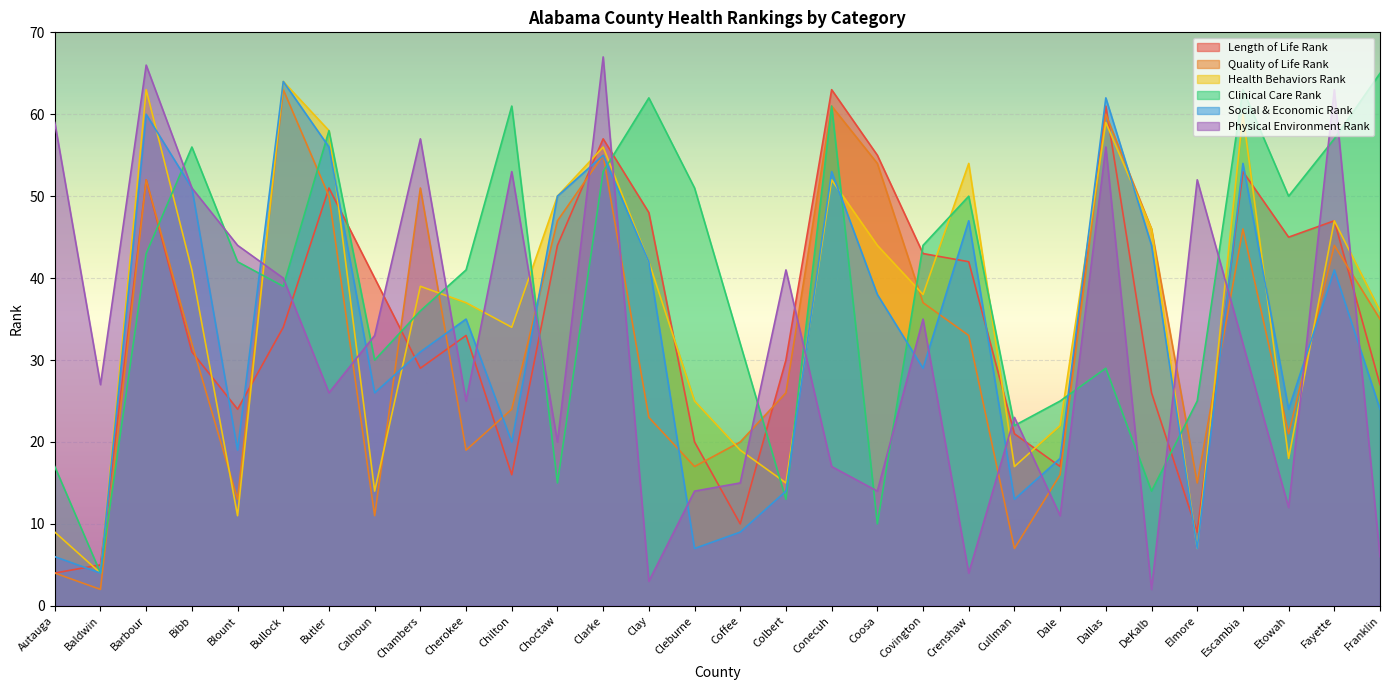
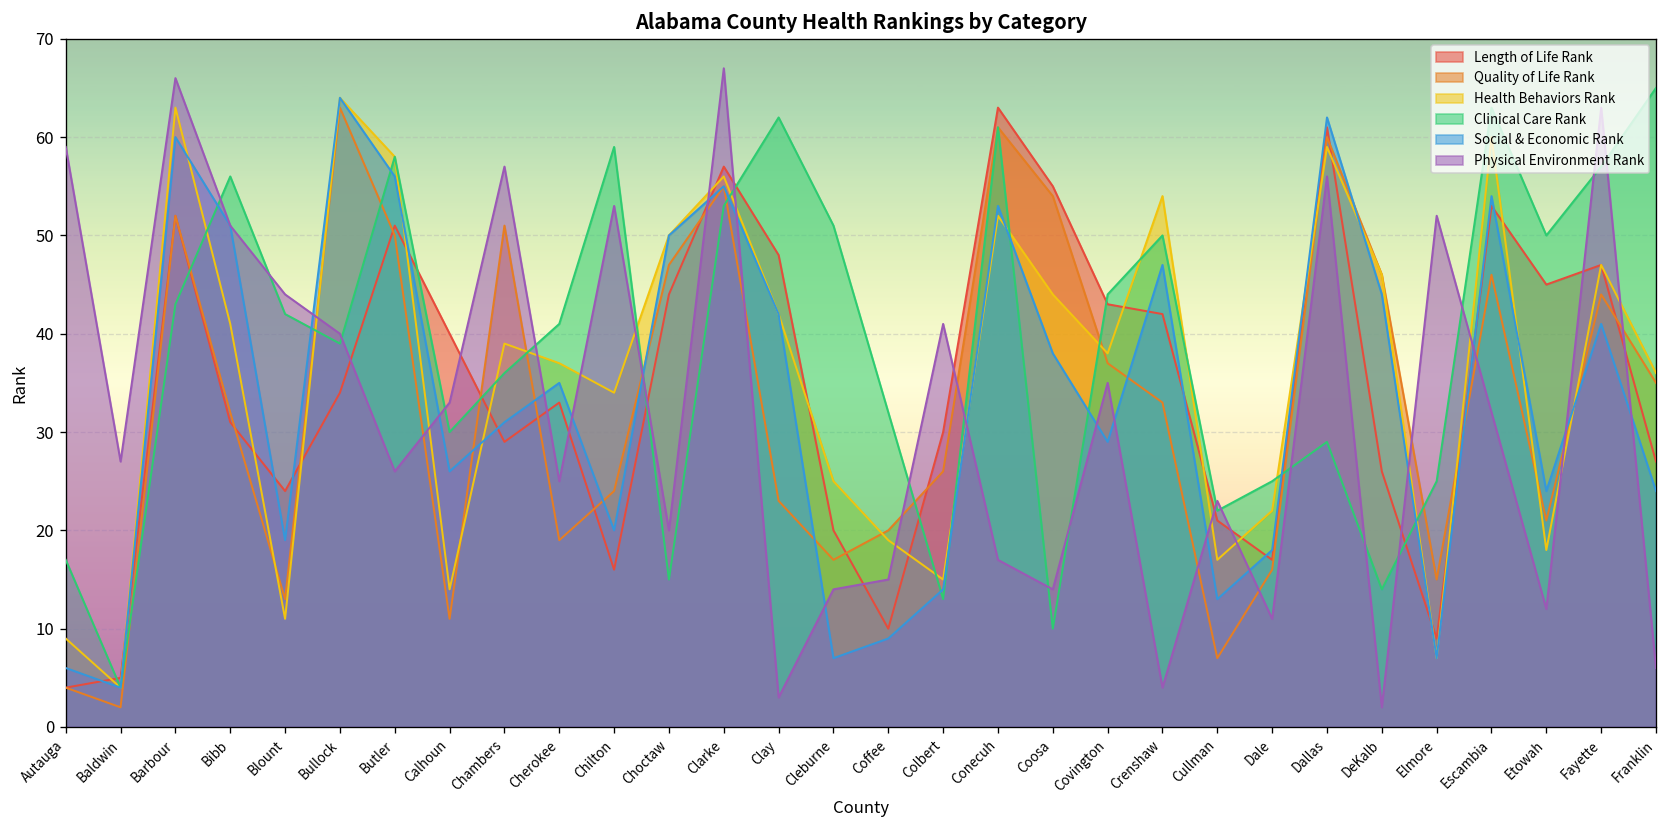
  {
    "Health Behaviors Rank": {
      "Autauga": 9,
      "Barbour": 63,
      "Bibb": 41,
      "Blount": 11,
      "Calhoun": 14,
      "Chambers": 39,
      "Cherokee": 37,
      "Chilton": 34,
      "Clarke": 56,
      "Cleburne": 25,
      "Coffee": 19,
      "Colbert": 15,
      "Conecuh": 52,
      "Coosa": 44,
      "Covington": 38,
      "Crenshaw": 54,
      "Cullman": 17,
      "Dale": 22,
      "Dallas": 59,
      "Etowah": 18,
      "Franklin": 36
    },
    "Clinical Care Rank": {
      "Autauga": 17,
      "Barbour": 43,
      "Bibb": 56,
      "Blount": 42,
      "Bullock": 39,
      "Calhoun": 30,
      "Chambers": 36,
      "Cherokee": 41,
-     "Chilton": 61,
+     "Chilton": 59,
      "Choctaw": 15,
      "Clarke": 53,
      "Clay": 62,
      "Cleburne": 51,
      "Coffee": 32,
      "Colbert": 13,
      "Coosa": 10,
      "Covington": 44,
      "Crenshaw": 50,
      "Cullman": 22,
      "Dale": 25,
      "Dallas": 29,
      "DeKalb": 14,
      "Elmore": 25,
      "Etowah": 50,
      "Fayette": 57,
      "Franklin": 65
    },
    "Social & Economic Rank": {
      "Autauga": 6,
      "Barbour": 60,
      "Blount": 19,
      "Butler": 56,
      "Calhoun": 26,
      "Chambers": 31,
      "Cherokee": 35,
      "Chilton": 20,
      "Cleburne": 7,
      "Coffee": 9,
      "Colbert": 14,
      "Conecuh": 53,
      "Coosa": 38,
      "Covington": 29,
      "Crenshaw": 47,
      "Cullman": 13,
      "Dale": 18,
      "Dallas": 62,
      "DeKalb": 44,
      "Escambia": 54,
      "Etowah": 24,
      "Fayette": 41,
      "Franklin": 24
    },
    "Physical Environment Rank": {
      "Autauga": 59,
      "Baldwin": 27,
      "Barbour": 66,
      "Blount": 44,
      "Bullock": 40,
      "Butler": 26,
      "Calhoun": 33,
      "Chambers": 57,
      "Cherokee": 25,
      "Chilton": 53,
      "Choctaw": 20,
      "Clarke": 67,
      "Clay": 3,
      "Cleburne": 14,
      "Coffee": 15,
      "Colbert": 41,
      "Conecuh": 17,
      "Coosa": 14,
      "Covington": 35,
      "Crenshaw": 4,
      "Cullman": 23,
      "Dale": 11,
      "Dallas": 56,
      "DeKalb": 2,
      "Elmore": 52,
      "Escambia": 32,
      "Etowah": 12,
      "Franklin": 6
    }
  }
